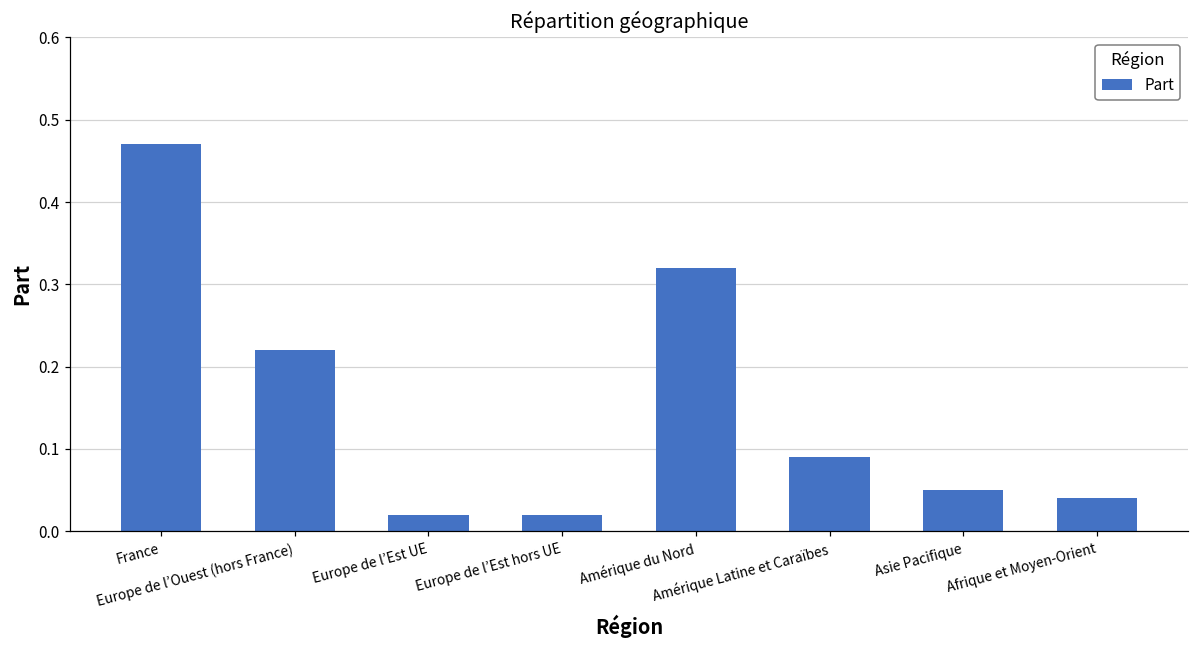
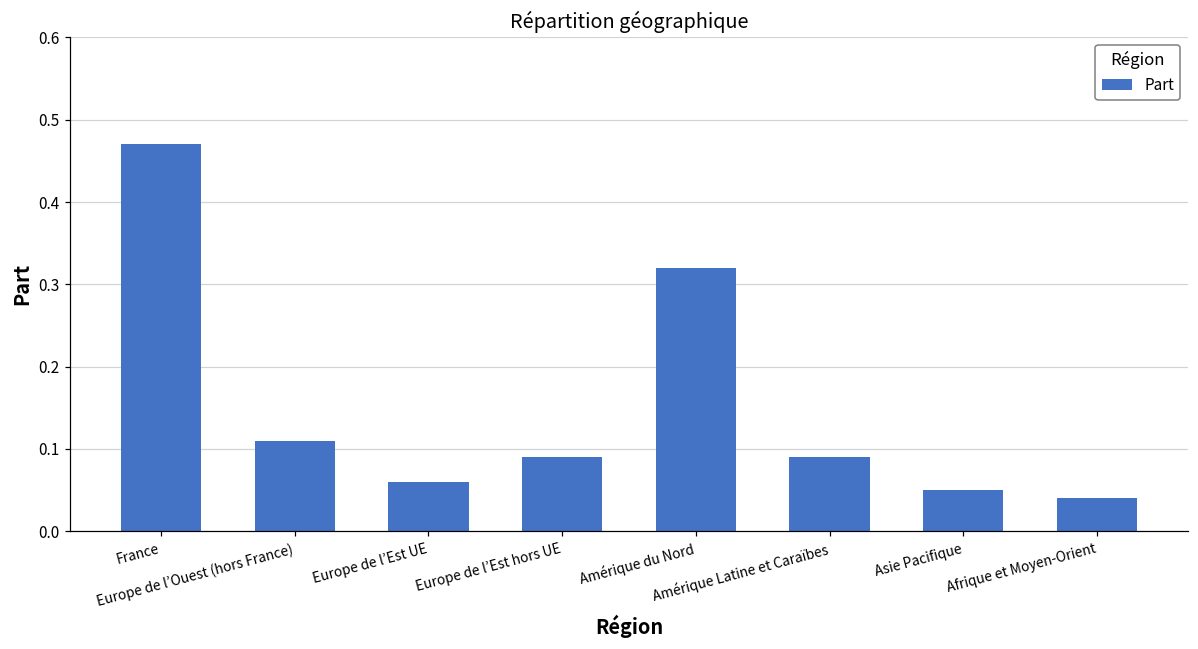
  {
    "France": 0.47,
-   "Europe de l’Ouest (hors France)": 0.22,
-   "Europe de l’Est UE": 0.02,
-   "Europe de l’Est hors UE": 0.02,
+   "Europe de l’Ouest (hors France)": 0.11,
+   "Europe de l’Est UE": 0.06,
+   "Europe de l’Est hors UE": 0.09,
    "Amérique du Nord": 0.32,
    "Amérique Latine et Caraïbes": 0.09,
    "Asie Pacifique": 0.05,
    "Afrique et Moyen-Orient": 0.04
  }
